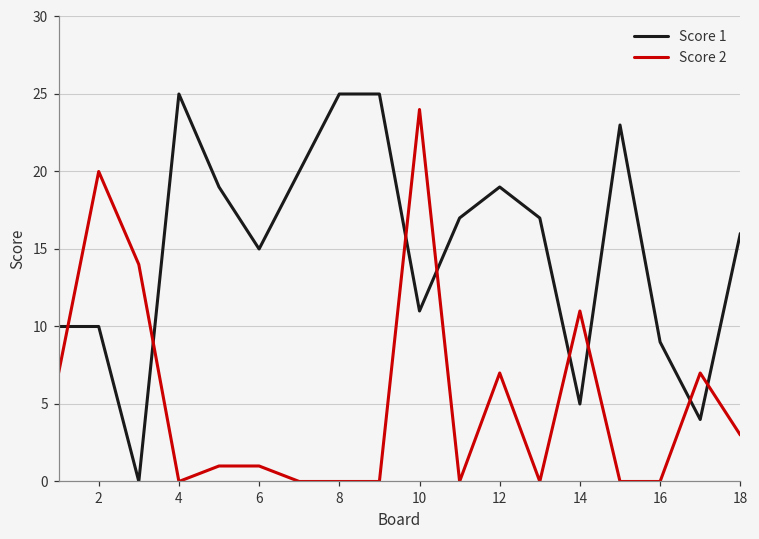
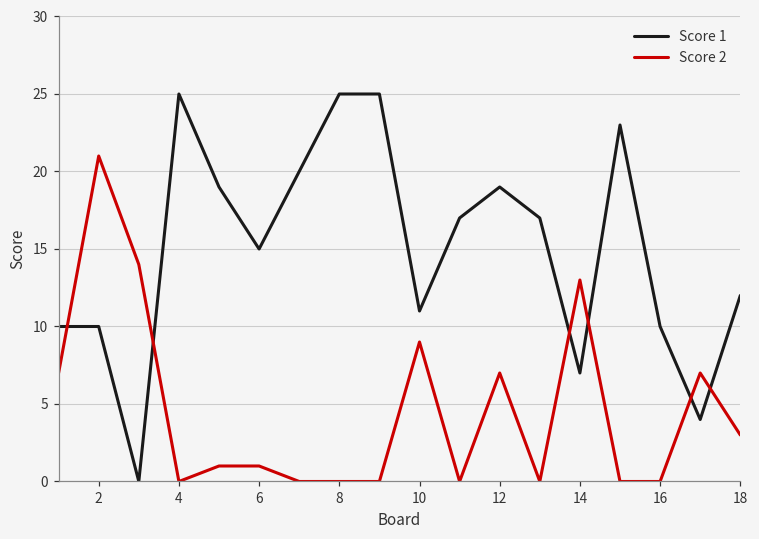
  {
    "Score 1": {
      "2": 10,
      "4": 25,
      "6": 15,
      "8": 25,
      "10": 11,
      "12": 19,
-     "14": 5,
-     "16": 9,
-     "18": 16
+     "14": 7,
+     "16": 10,
+     "18": 12
    },
    "Score 2": {
-     "2": 20,
+     "2": 21,
      "4": 0,
      "6": 1,
      "8": 0,
-     "10": 24,
+     "10": 9,
      "12": 7,
-     "14": 11,
+     "14": 13,
      "16": 0,
      "18": 3
    }
  }
